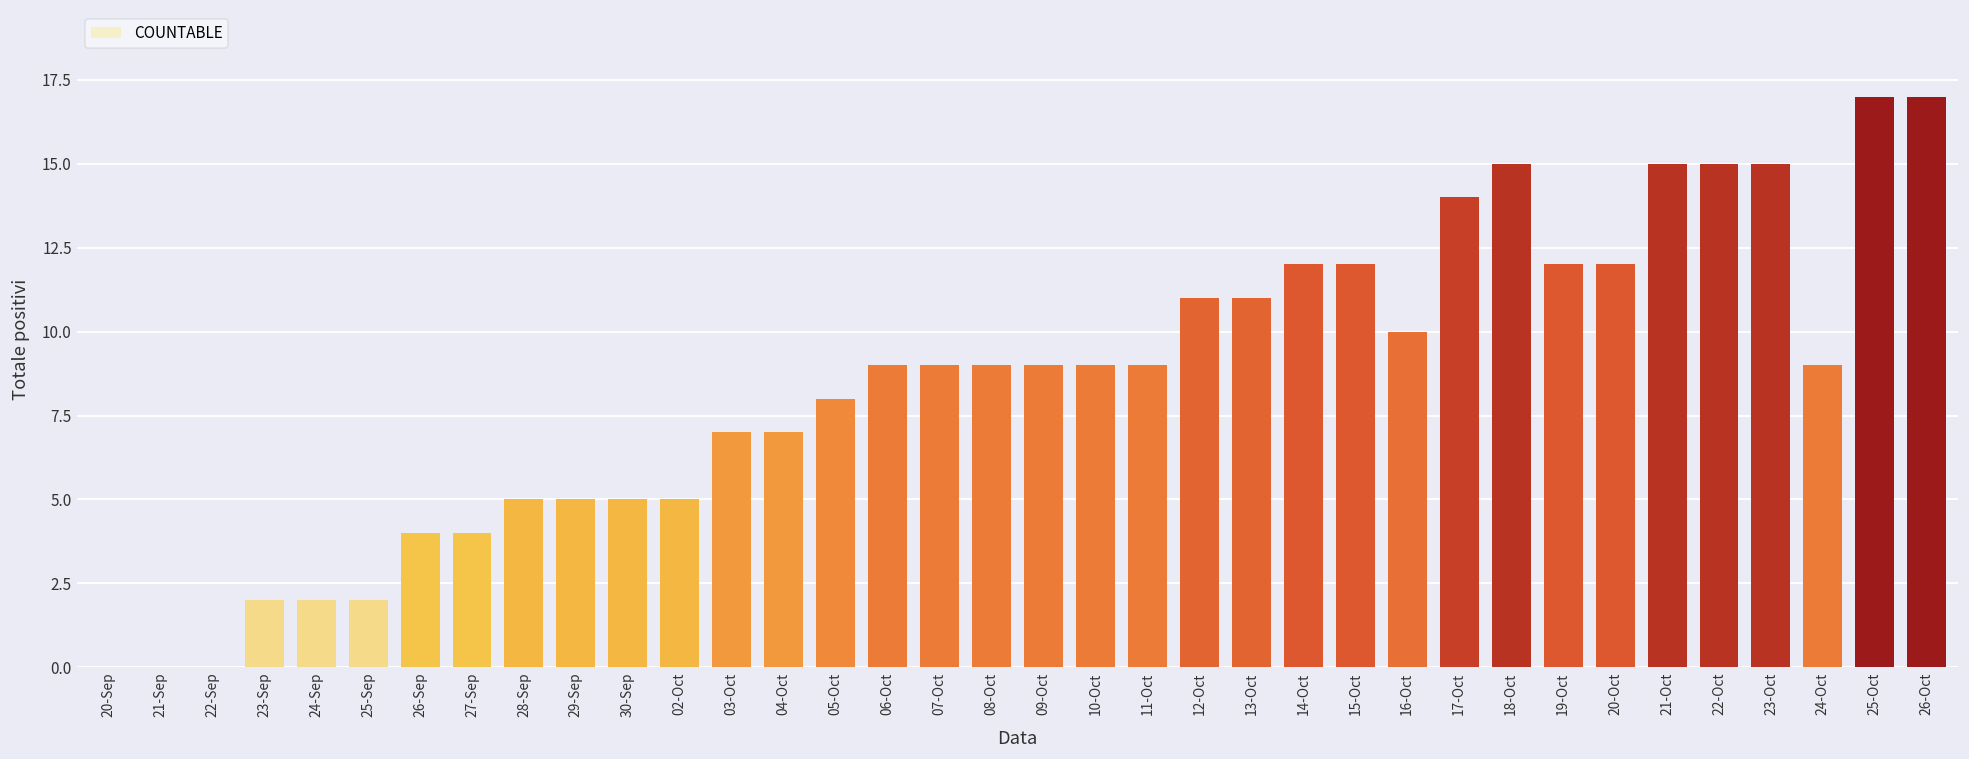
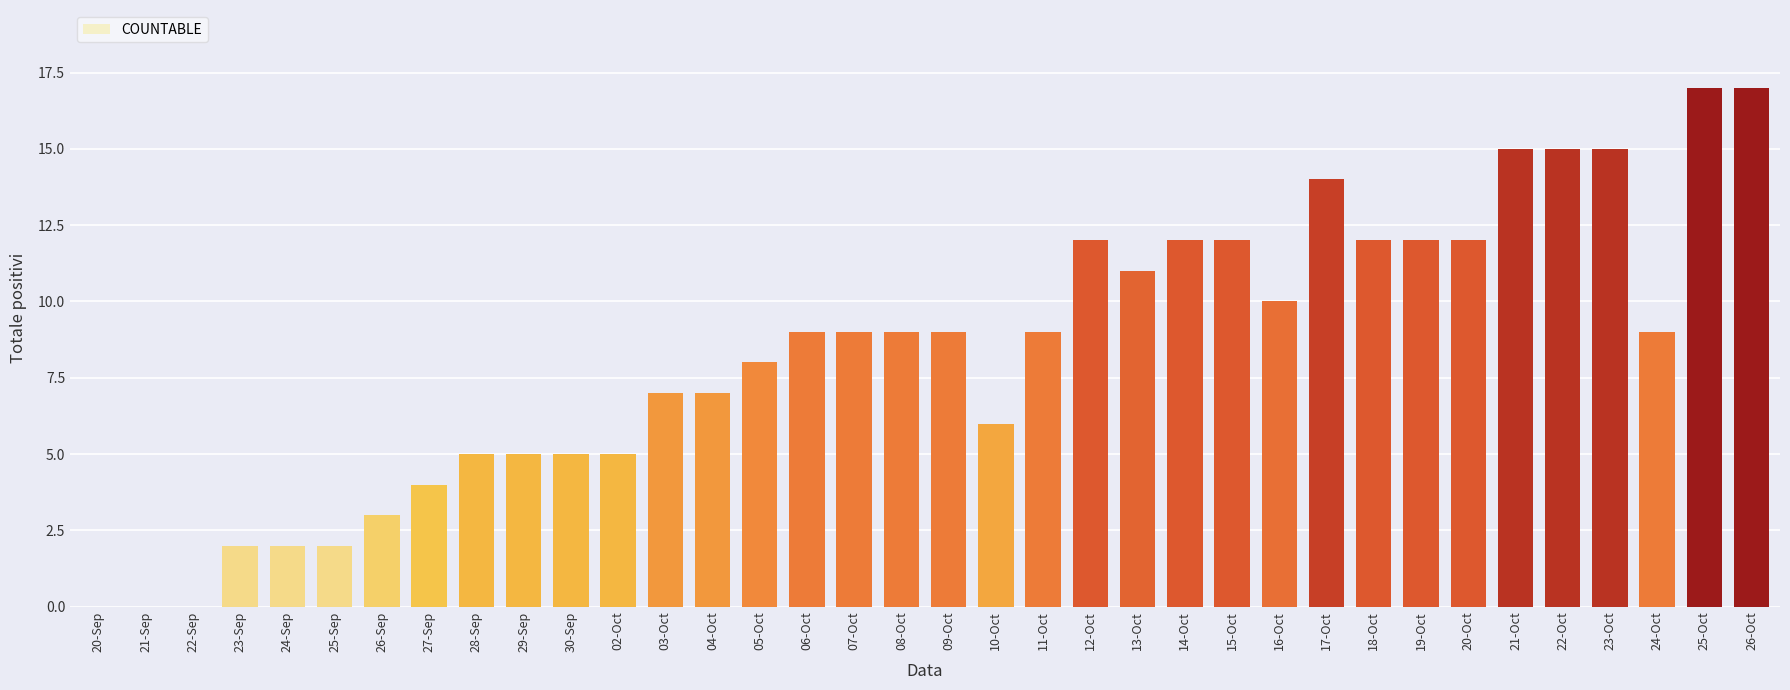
  {
    "20-Sep": 0,
    "21-Sep": 0,
    "22-Sep": 0,
    "23-Sep": 2,
    "24-Sep": 2,
    "25-Sep": 2,
-   "26-Sep": 4,
+   "26-Sep": 3,
    "27-Sep": 4,
    "28-Sep": 5,
    "29-Sep": 5,
    "30-Sep": 5,
    "02-Oct": 5,
    "03-Oct": 7,
    "04-Oct": 7,
    "05-Oct": 8,
    "06-Oct": 9,
    "07-Oct": 9,
    "08-Oct": 9,
    "09-Oct": 9,
-   "10-Oct": 9,
+   "10-Oct": 6,
    "11-Oct": 9,
-   "12-Oct": 11,
+   "12-Oct": 12,
    "13-Oct": 11,
    "14-Oct": 12,
    "15-Oct": 12,
    "16-Oct": 10,
    "17-Oct": 14,
-   "18-Oct": 15,
+   "18-Oct": 12,
    "19-Oct": 12,
    "20-Oct": 12,
    "21-Oct": 15,
    "22-Oct": 15,
    "23-Oct": 15,
    "24-Oct": 9,
    "25-Oct": 17,
    "26-Oct": 17
  }
